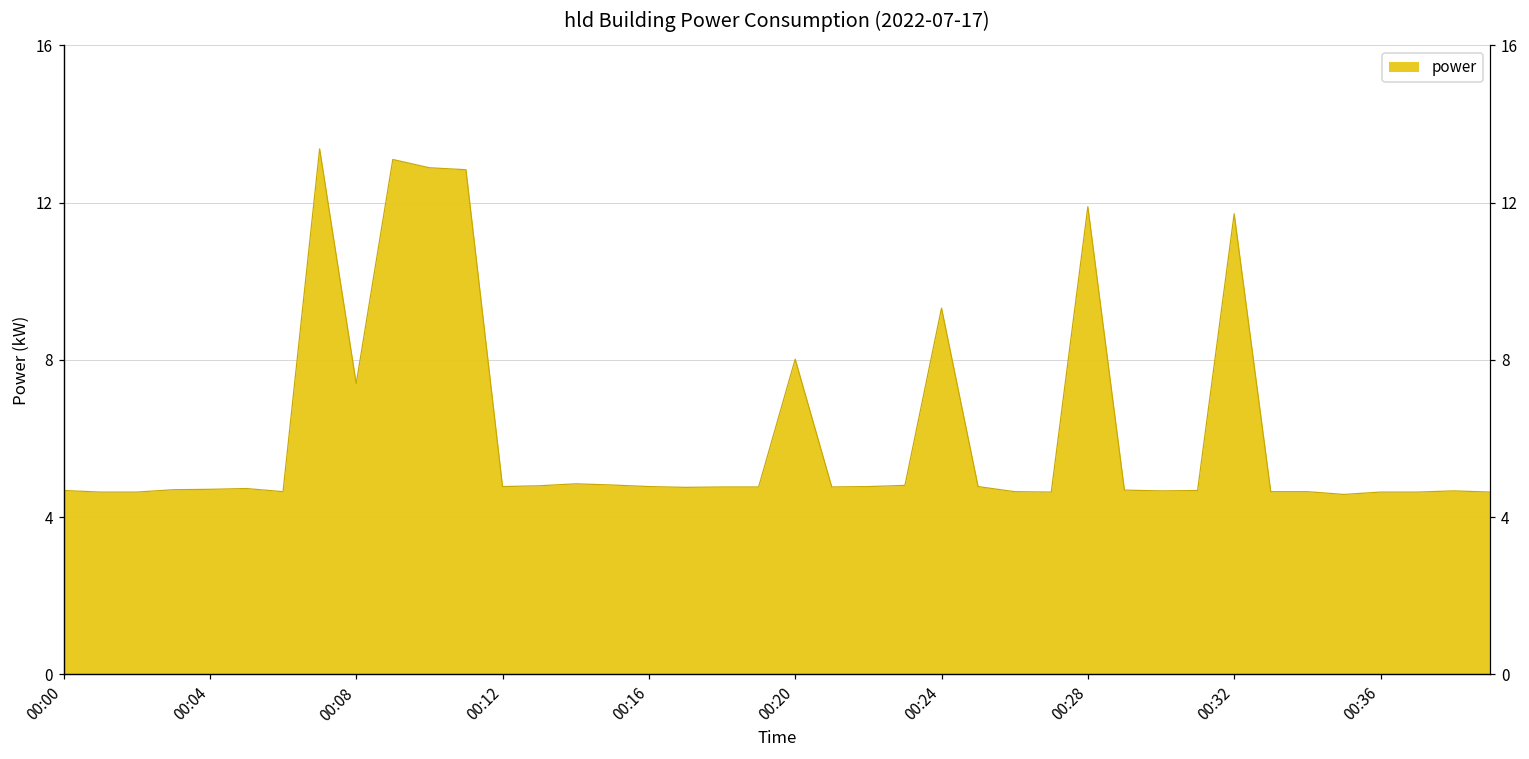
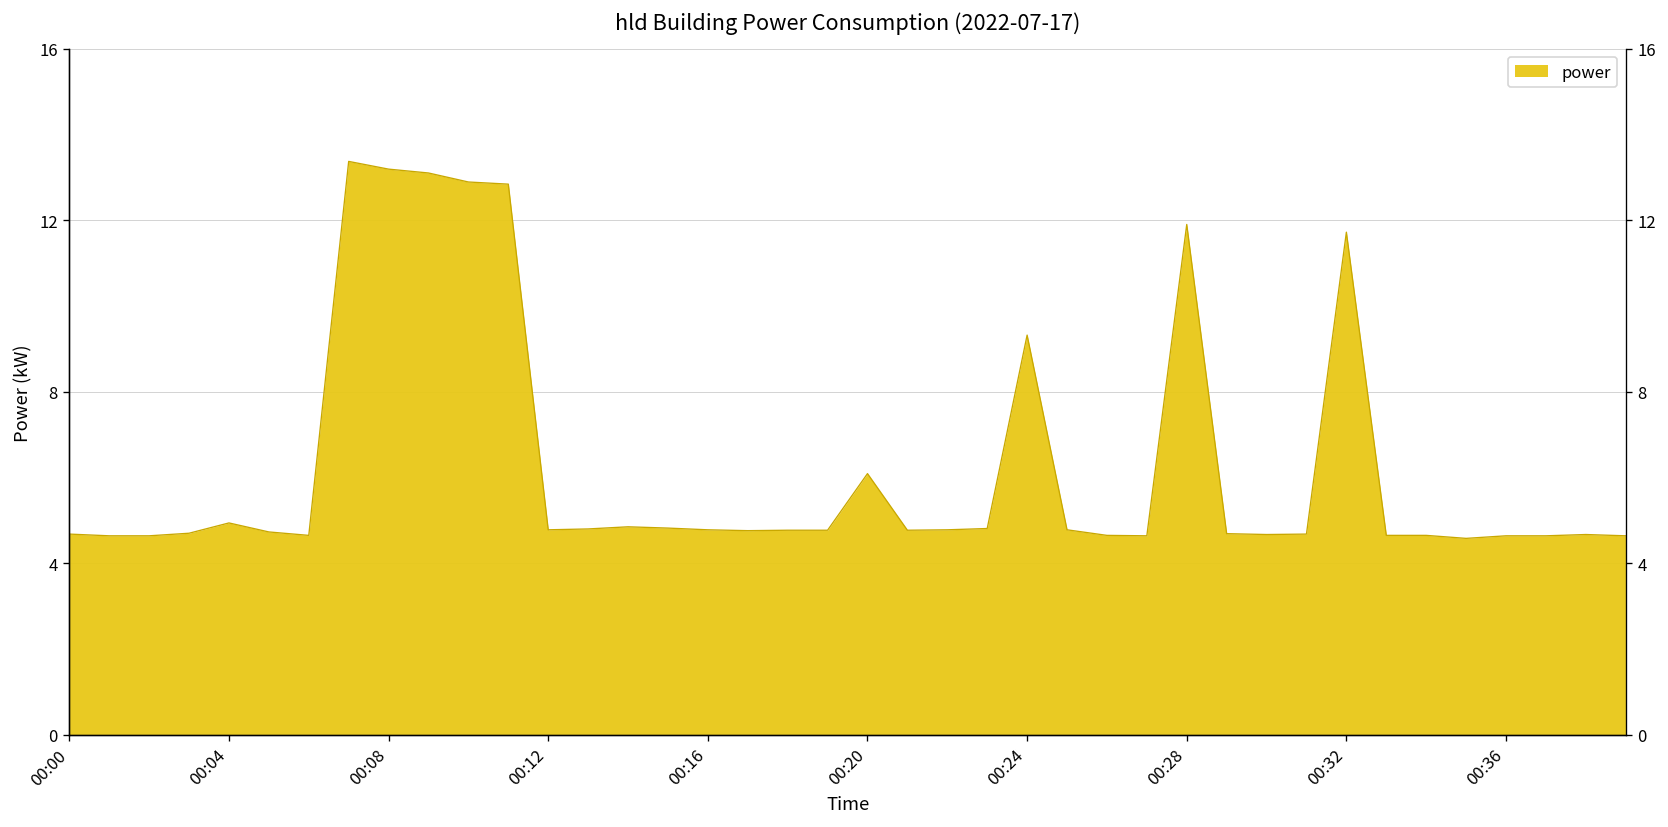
  {
    "00:00": 4.7,
-   "00:04": 4.7,
-   "00:08": 7.4,
+   "00:04": 4.9,
+   "00:08": 13.2,
    "00:12": 4.8,
    "00:16": 4.8,
-   "00:20": 8.0,
+   "00:20": 6.1,
    "00:24": 9.3,
    "00:28": 11.9,
    "00:32": 11.7,
    "00:36": 4.6
  }
